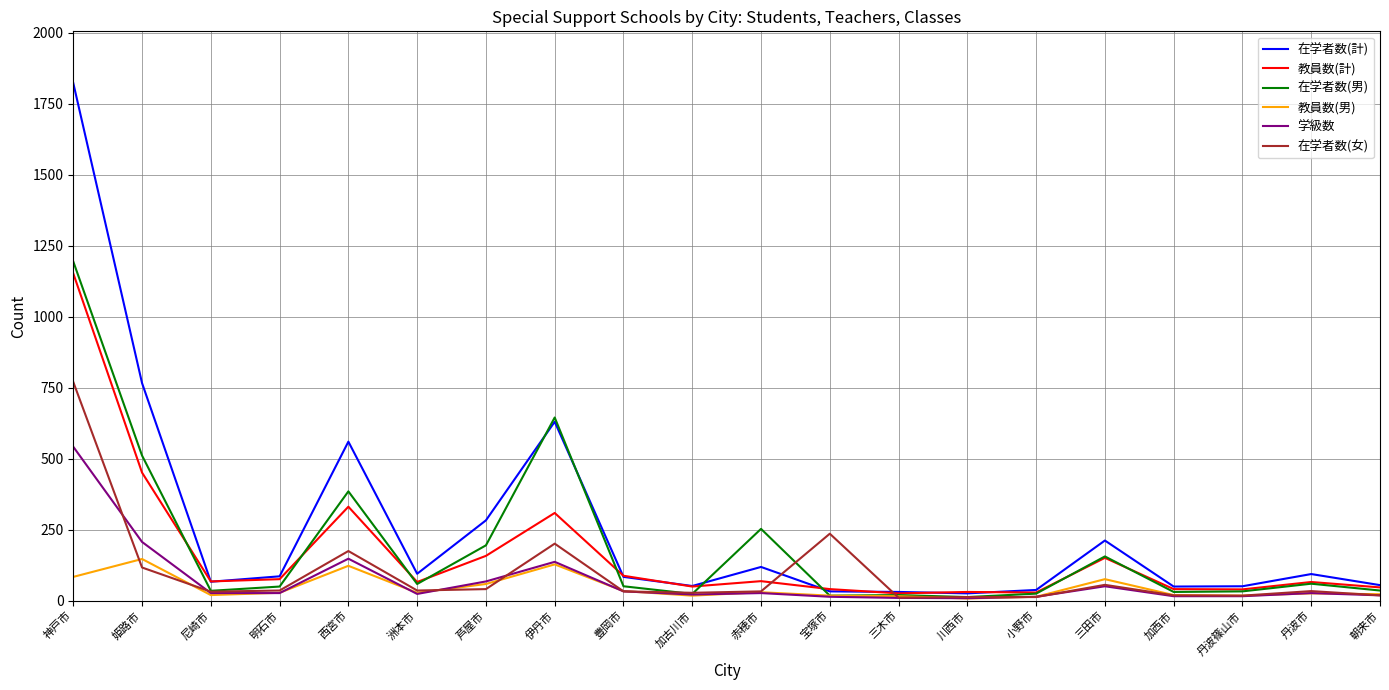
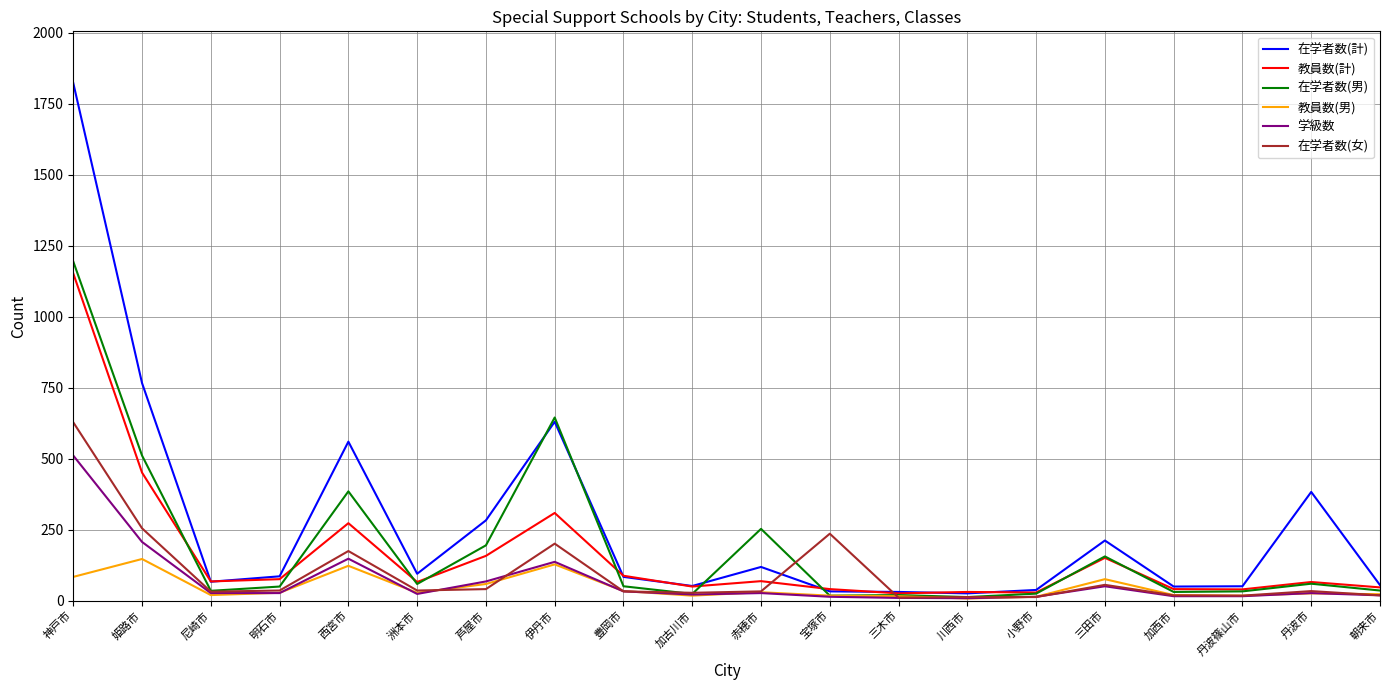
  {
    "在学者数(計)": {
      "神戸市": 1820,
      "姫路市": 770,
      "明石市": 90,
      "西宮市": 560,
      "洲本市": 100,
      "芦屋市": 280,
      "伊丹市": 630,
      "赤穂市": 120,
      "三田市": 210,
      "加西市": 50,
      "丹波篠山市": 50,
-     "丹波市": 90
+     "丹波市": 380
    },
    "教員数(計)": {
      "神戸市": 1150,
      "姫路市": 450,
      "明石市": 80,
-     "西宮市": 330,
+     "西宮市": 270,
      "芦屋市": 160,
      "伊丹市": 310,
      "赤穂市": 70,
      "加西市": 40
    },
    "在学者数(男)": {
      "神戸市": 1190,
      "姫路市": 510,
      "明石市": 50,
      "西宮市": 390,
      "芦屋市": 200,
      "伊丹市": 650,
      "豊岡市": 50,
      "赤穂市": 250,
      "加西市": 30,
      "朝来市": 40
    },
    "教員数(男)": {
      "神戸市": 80,
      "姫路市": 150,
      "西宮市": 120,
      "芦屋市": 60,
      "伊丹市": 130,
      "三田市": 80
    },
    "学級数": {
-     "神戸市": 540,
+     "神戸市": 510,
      "姫路市": 210,
      "西宮市": 150,
      "芦屋市": 70,
      "伊丹市": 140
    },
    "在学者数(女)": {
-     "神戸市": 770,
-     "姫路市": 120,
+     "神戸市": 630,
+     "姫路市": 260,
      "西宮市": 180,
      "芦屋市": 40,
      "伊丹市": 200,
      "宝塚市": 240
    }
  }
